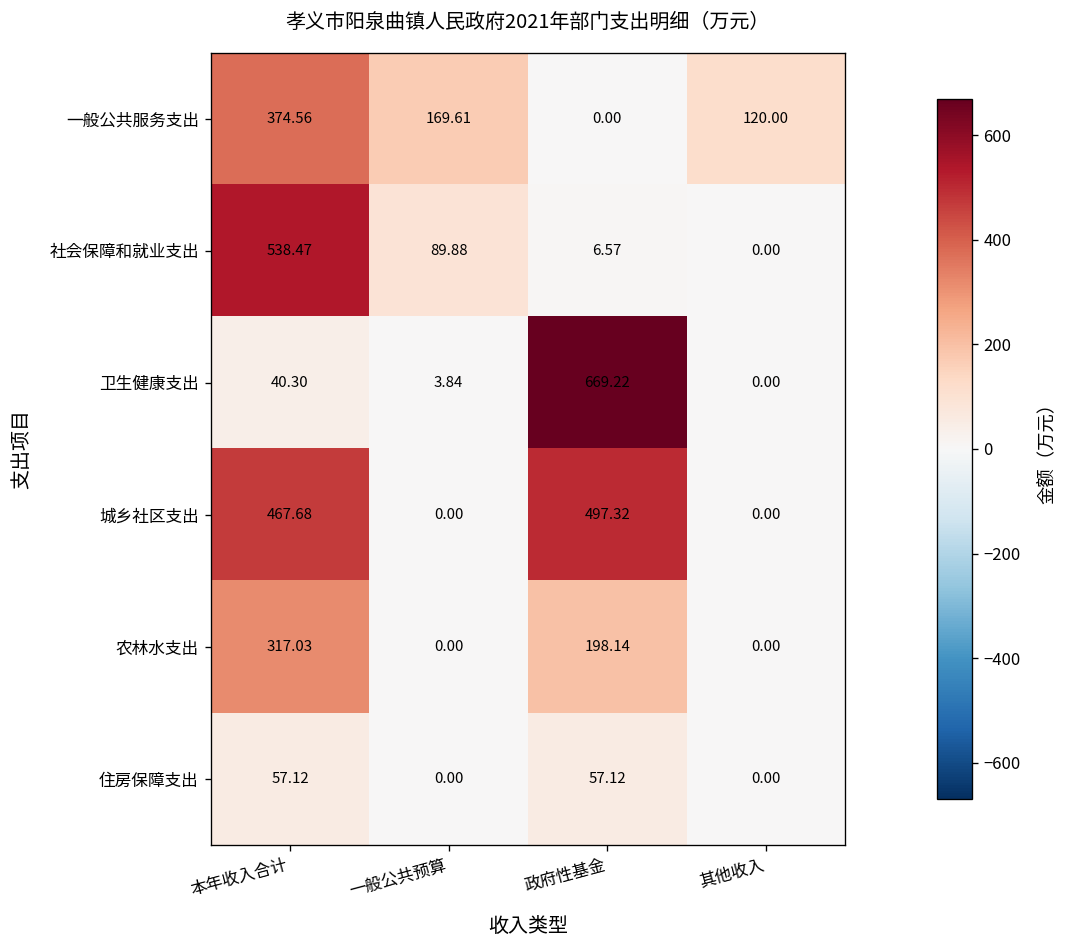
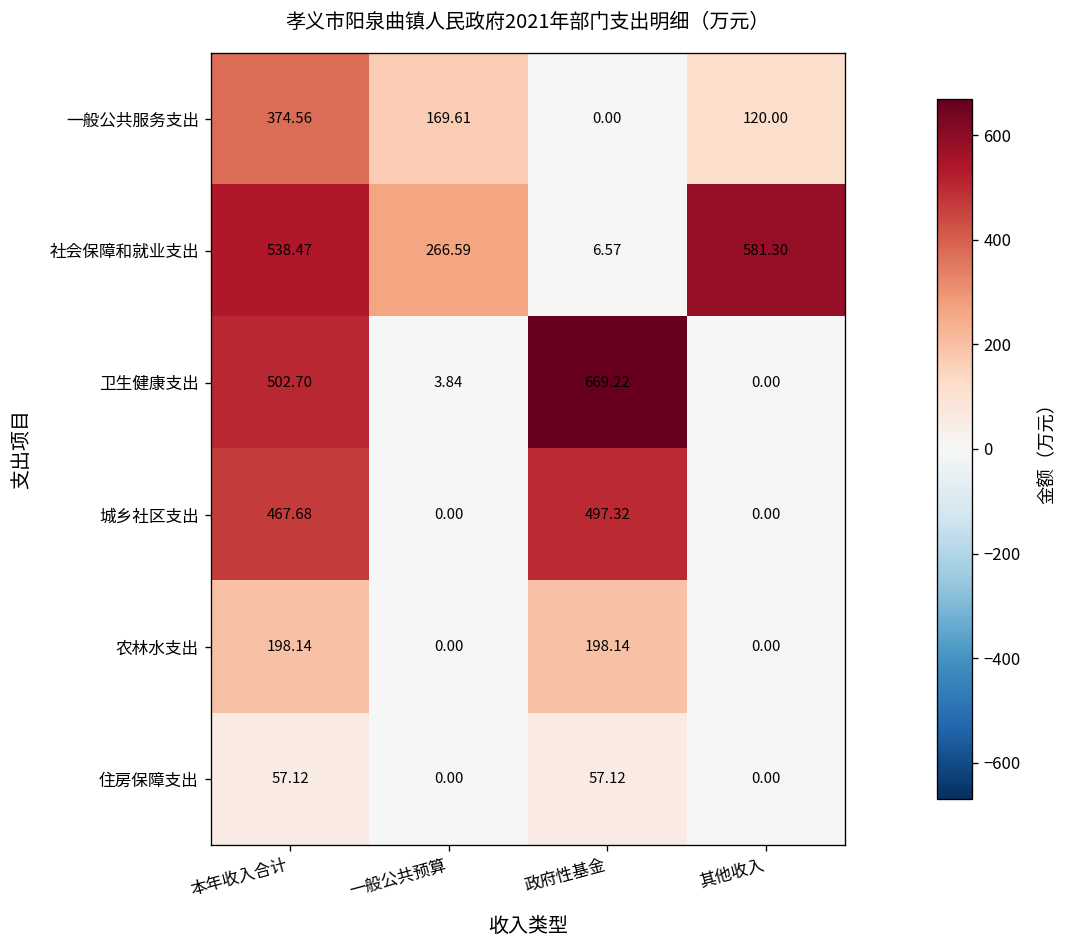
  {
    "一般公共服务支出": {
      "本年收入合计": 374.56,
      "一般公共预算": 169.61,
      "政府性基金": 0.00,
      "其他收入": 120.00
    },
    "社会保障和就业支出": {
      "本年收入合计": 538.47,
-     "一般公共预算": 89.88,
+     "一般公共预算": 266.59,
      "政府性基金": 6.57,
-     "其他收入": 0.00
+     "其他收入": 581.30
    },
    "卫生健康支出": {
-     "本年收入合计": 40.30,
+     "本年收入合计": 502.70,
      "一般公共预算": 3.84,
      "政府性基金": 669.22,
      "其他收入": 0.00
    },
    "城乡社区支出": {
      "本年收入合计": 467.68,
      "一般公共预算": 0.00,
      "政府性基金": 497.32,
      "其他收入": 0.00
    },
    "农林水支出": {
-     "本年收入合计": 317.03,
+     "本年收入合计": 198.14,
      "一般公共预算": 0.00,
      "政府性基金": 198.14,
      "其他收入": 0.00
    },
    "住房保障支出": {
      "本年收入合计": 57.12,
      "一般公共预算": 0.00,
      "政府性基金": 57.12,
      "其他收入": 0.00
    }
  }
